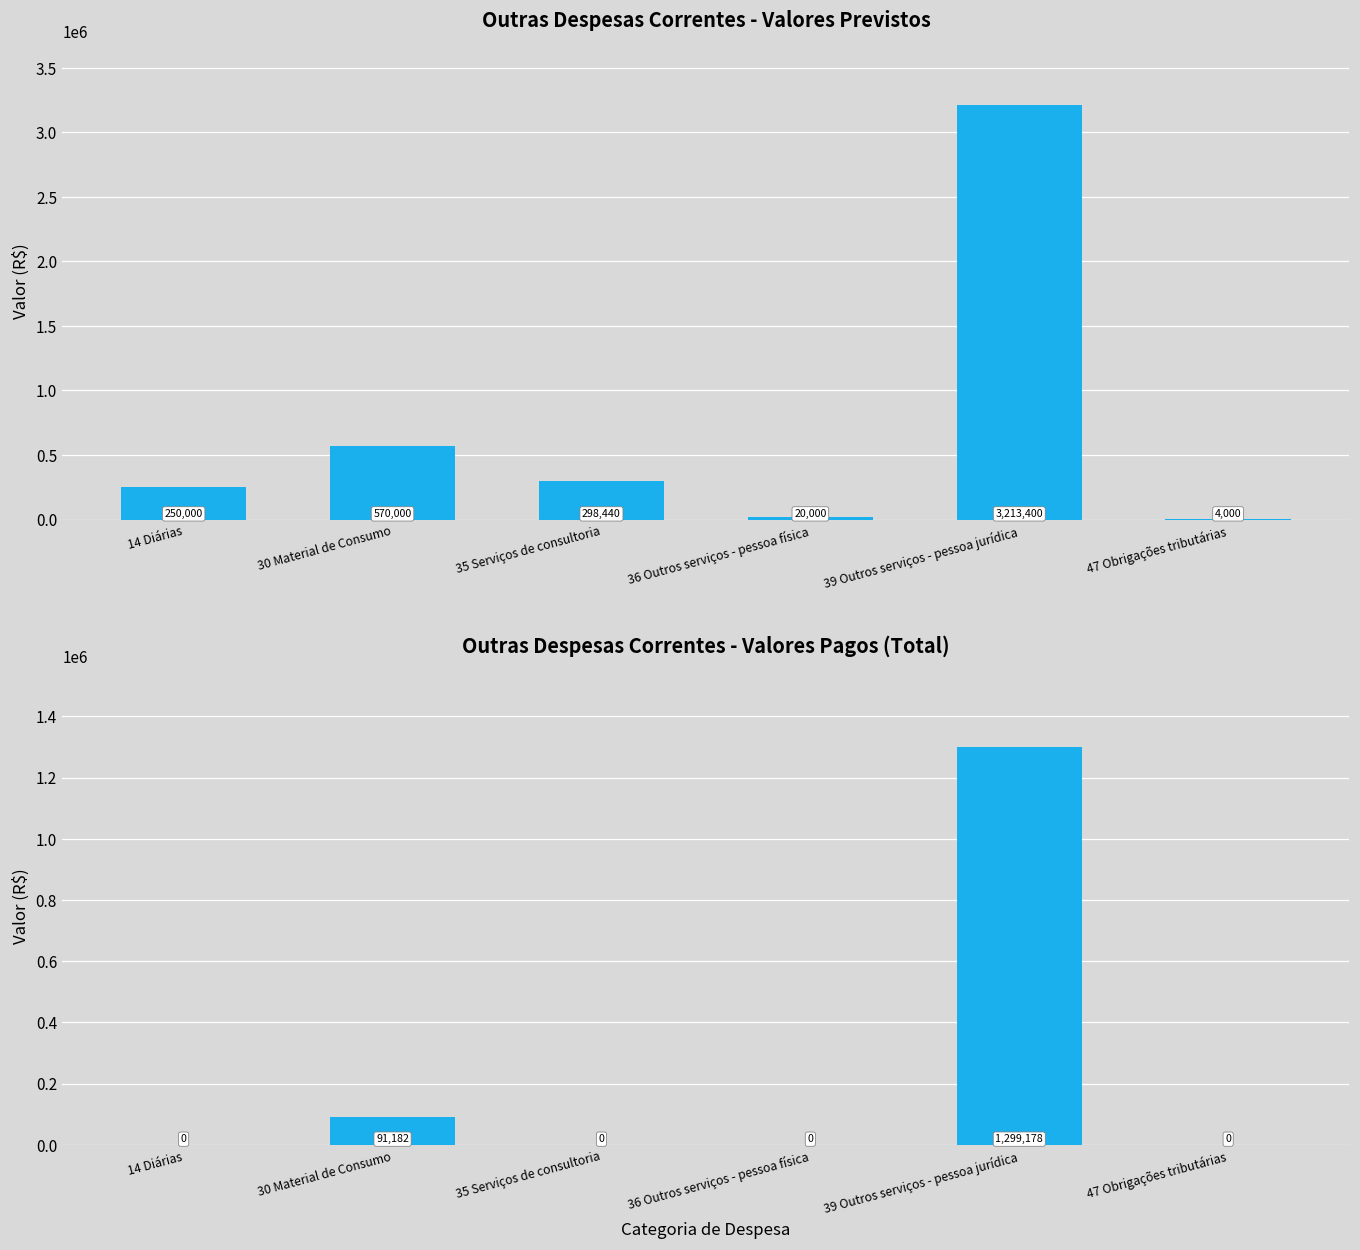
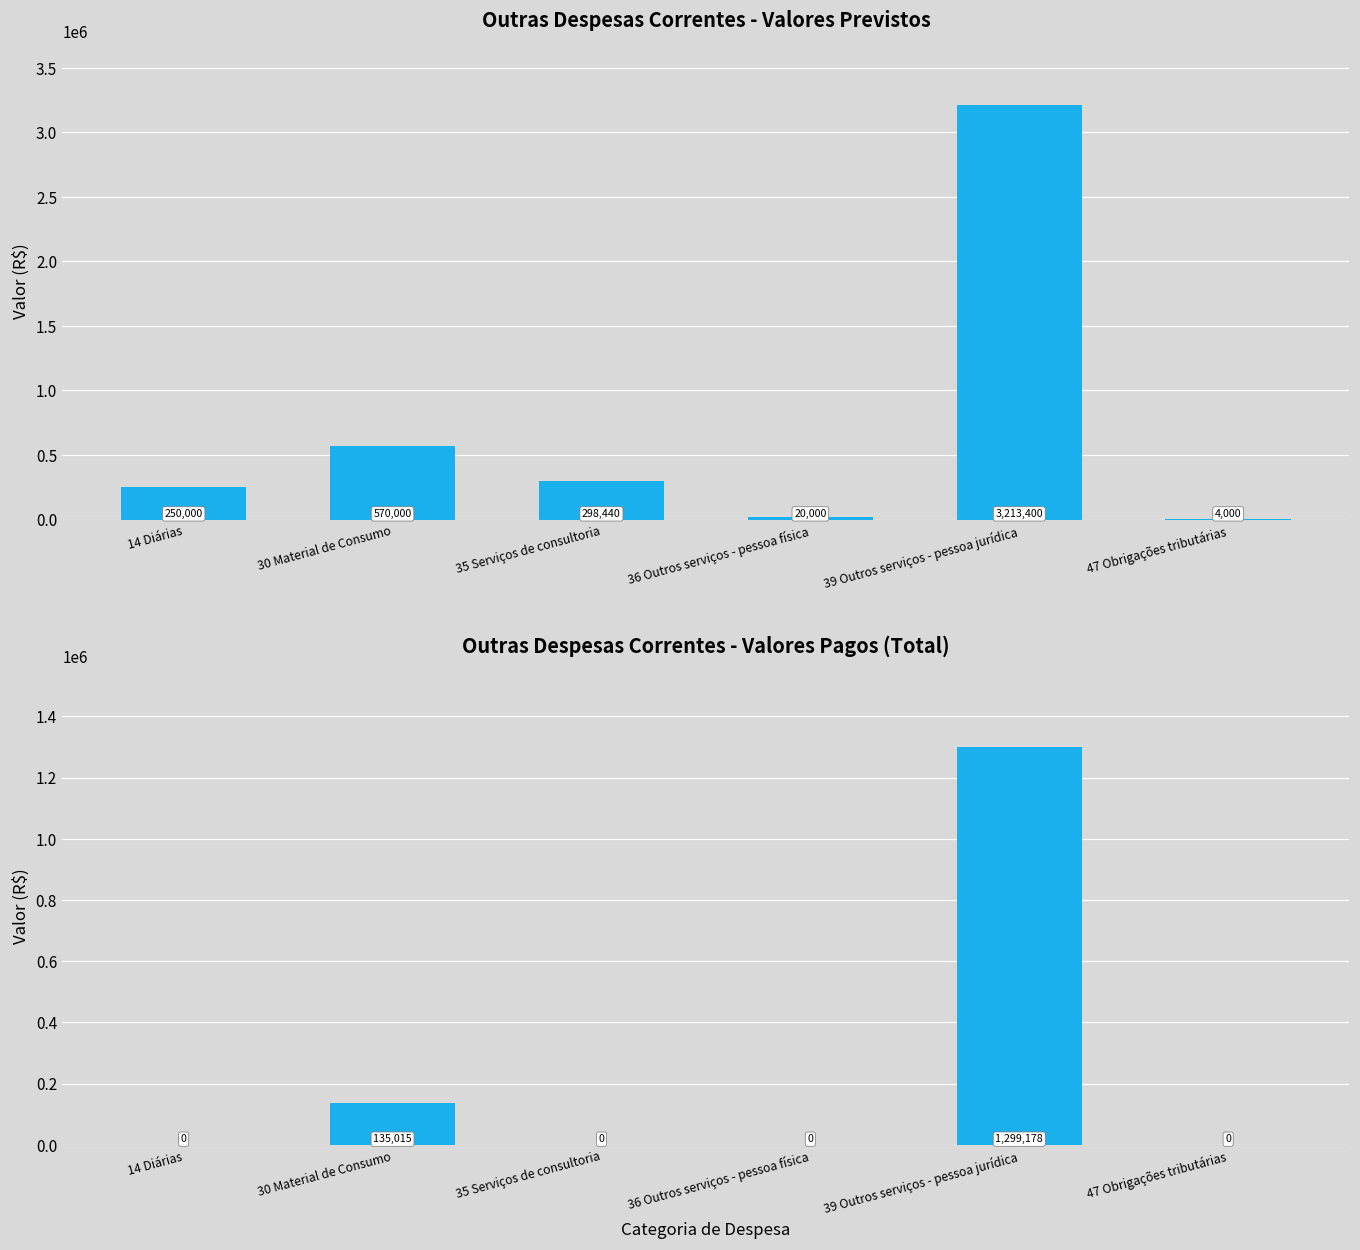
  {
    "Outras Despesas Correntes - Valores Pagos (Total)": {
-     "30 Material de Consumo": "91,182"
+     "30 Material de Consumo": "135,015"
    }
  }
